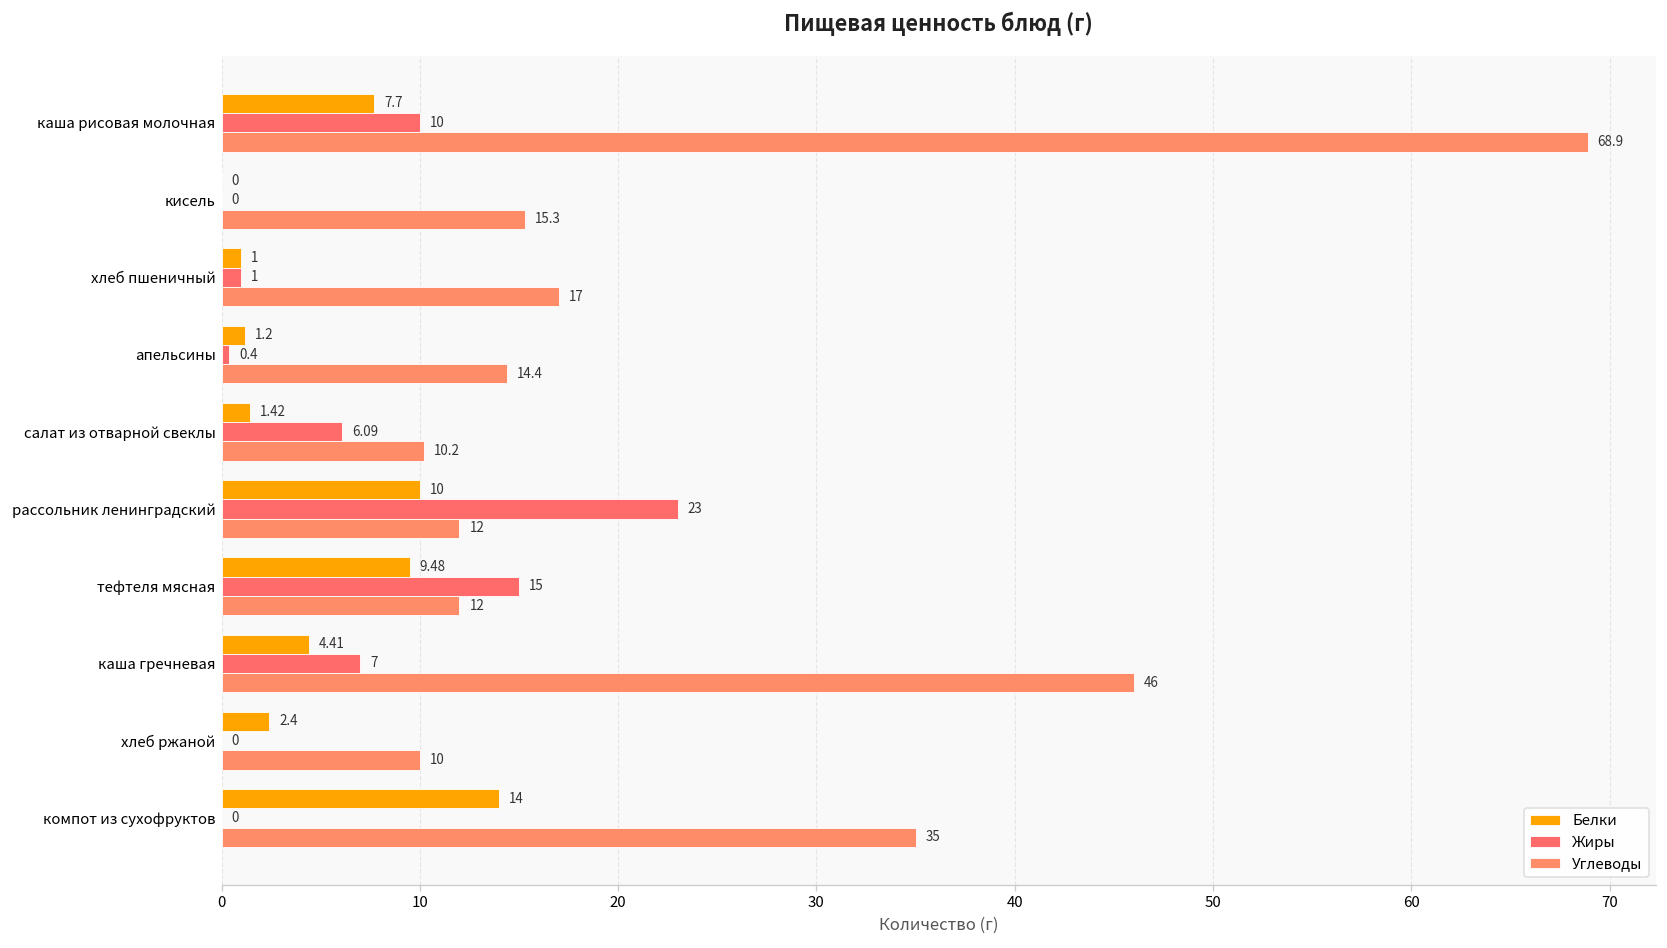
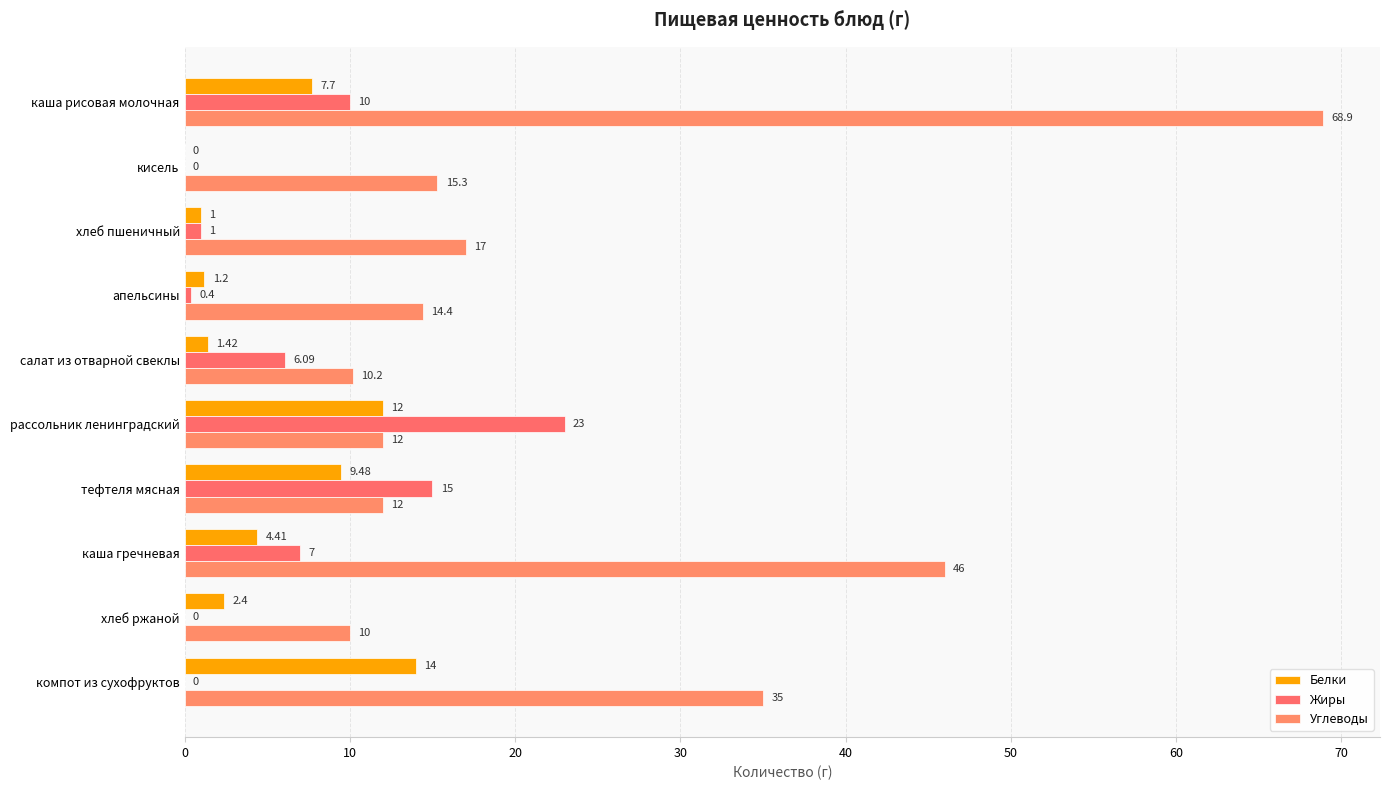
  {
    "Белки": {
      "каша рисовая молочная": 7.7,
      "кисель": 0,
      "хлеб пшеничный": 1,
      "апельсины": 1.2,
      "салат из отварной свеклы": 1.42,
-     "рассольник ленинградский": 10,
+     "рассольник ленинградский": 12,
      "тефтеля мясная": 9.48,
      "каша гречневая": 4.41,
      "хлеб ржаной": 2.4,
      "компот из сухофруктов": 14
    }
  }
